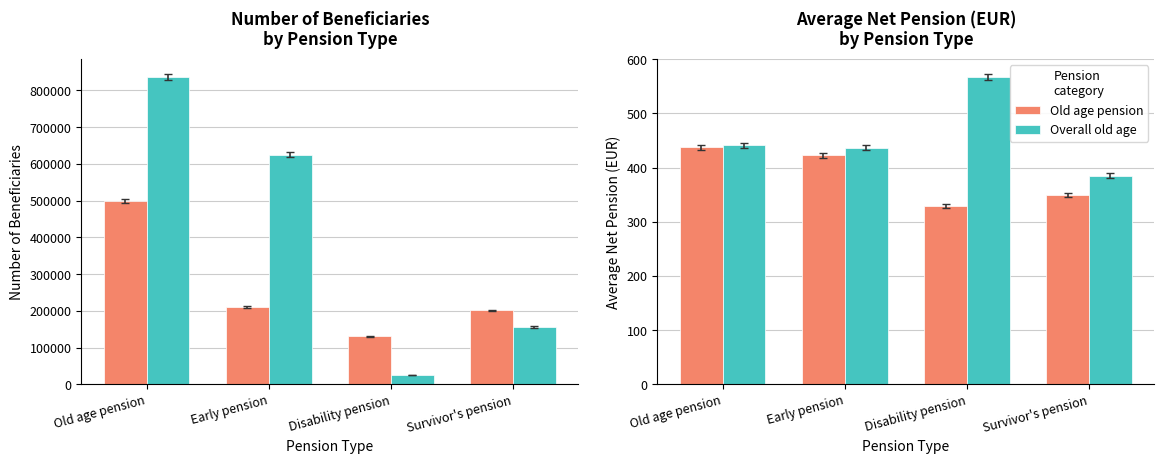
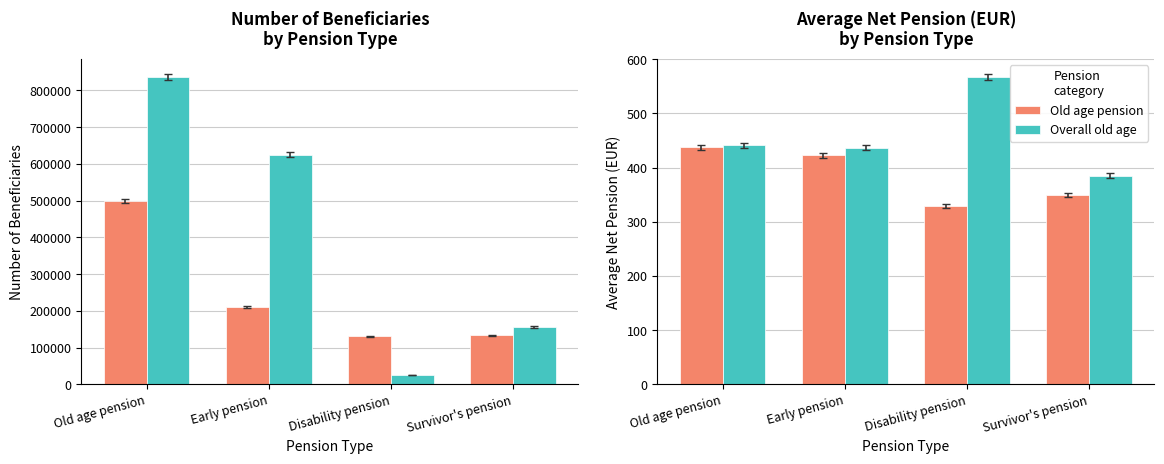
  {
    "Number of Beneficiaries by Pension Type": {
      "Old age pension": {
        "Old age pension": 500000,
        "Early pension": 210000,
        "Disability pension": 130000,
-       "Survivor's pension": 200000
+       "Survivor's pension": 130000
      },
      "Overall old age": {
        "Old age pension": 840000,
        "Early pension": 620000,
        "Disability pension": 20000,
        "Survivor's pension": 160000
      }
    },
    "Average Net Pension (EUR) by Pension Type": {
      "Old age pension": {
        "Old age pension": 440,
        "Early pension": 420,
        "Disability pension": 330,
        "Survivor's pension": 350
      },
      "Overall old age": {
        "Old age pension": 440,
        "Early pension": 440,
        "Disability pension": 570,
        "Survivor's pension": 390
      }
    }
  }
